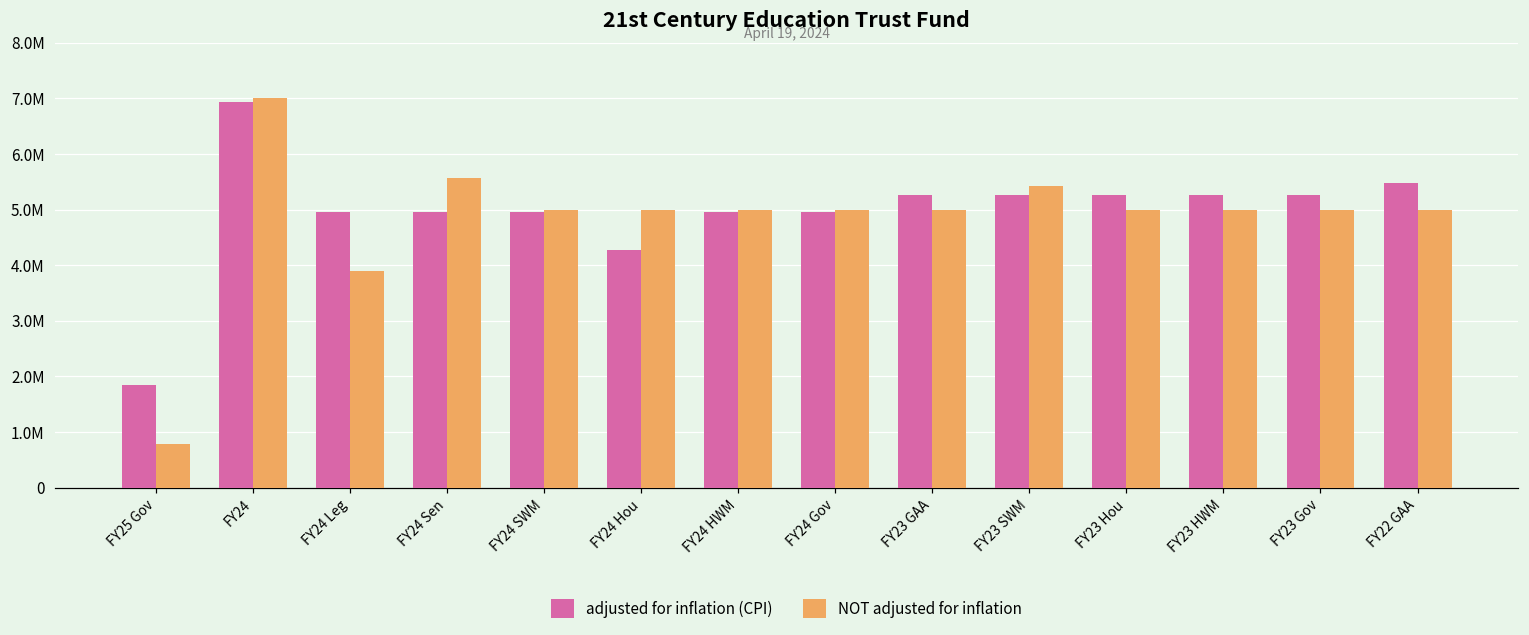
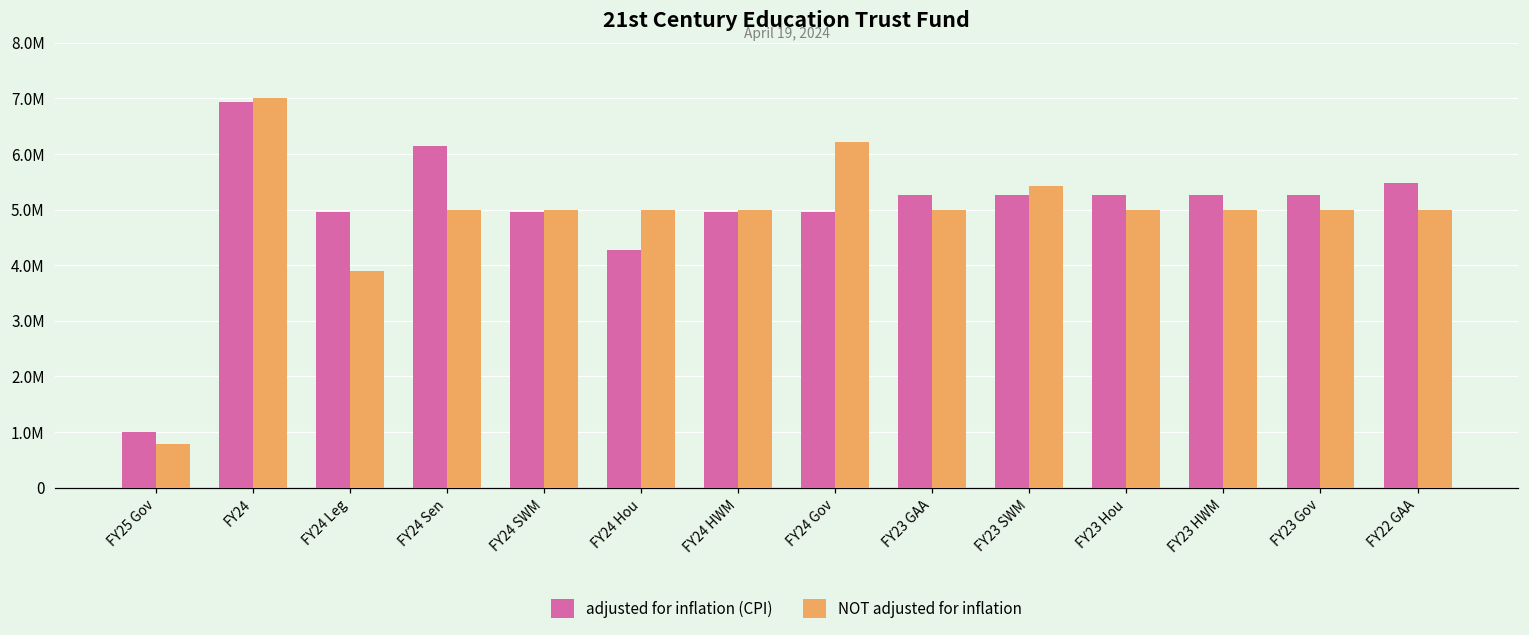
  {
    "adjusted for inflation (CPI)": {
-     "FY25 Gov": 1800000,
+     "FY25 Gov": 1000000,
      "FY24": 6900000,
      "FY24 Leg": 5000000,
-     "FY24 Sen": 5000000,
+     "FY24 Sen": 6100000,
      "FY24 SWM": 5000000,
      "FY24 Hou": 4300000,
      "FY24 HWM": 5000000,
      "FY24 Gov": 5000000,
      "FY23 GAA": 5300000,
      "FY23 SWM": 5300000,
      "FY23 Hou": 5300000,
      "FY23 HWM": 5300000,
      "FY23 Gov": 5300000,
      "FY22 GAA": 5500000
    },
    "NOT adjusted for inflation": {
      "FY25 Gov": 800000,
      "FY24": 7000000,
      "FY24 Leg": 3900000,
-     "FY24 Sen": 5600000,
+     "FY24 Sen": 5000000,
      "FY24 SWM": 5000000,
      "FY24 Hou": 5000000,
      "FY24 HWM": 5000000,
-     "FY24 Gov": 5000000,
+     "FY24 Gov": 6200000,
      "FY23 GAA": 5000000,
      "FY23 SWM": 5400000,
      "FY23 Hou": 5000000,
      "FY23 HWM": 5000000,
      "FY23 Gov": 5000000,
      "FY22 GAA": 5000000
    }
  }
